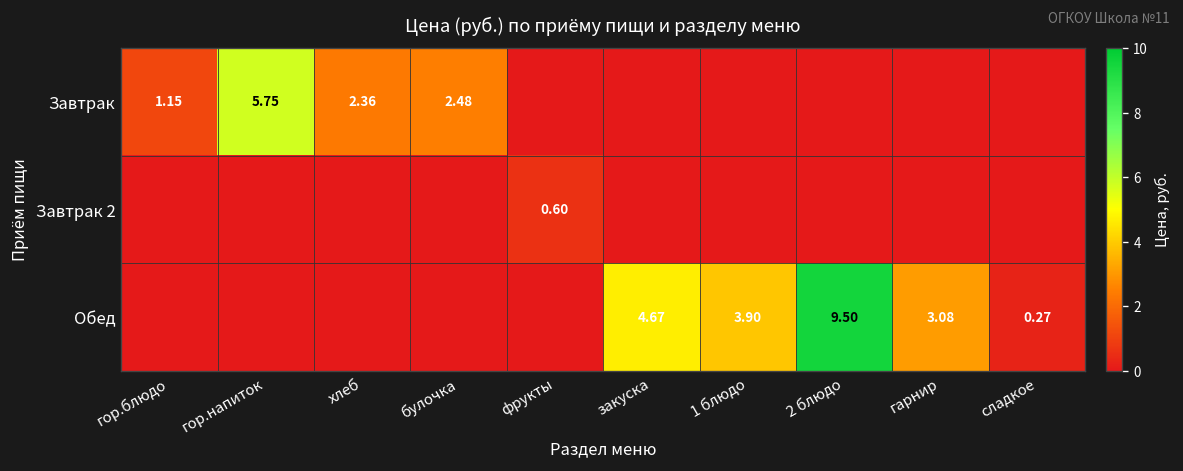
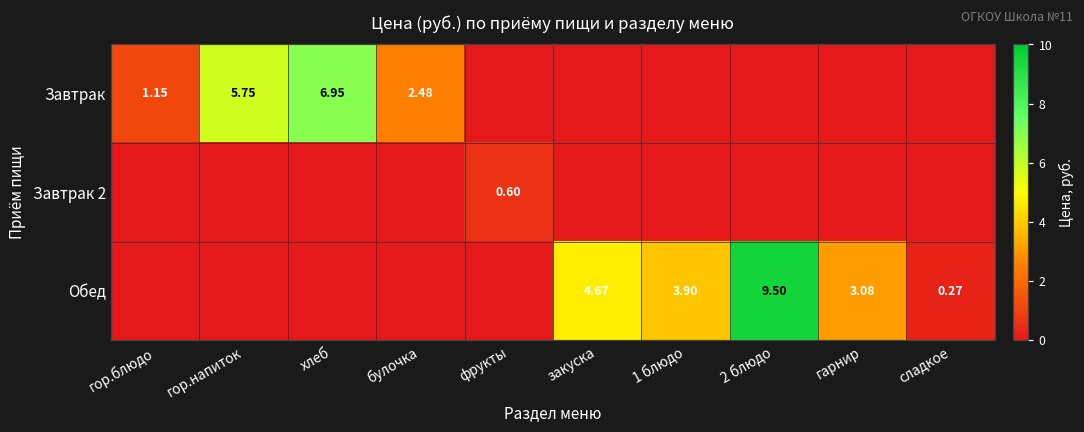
  {
    "Завтрак": {
      "гор.блюдо": 1.15,
      "гор.напиток": 5.75,
-     "хлеб": 2.36,
+     "хлеб": 6.95,
      "булочка": 2.48
    },
    "Завтрак 2": {
      "фрукты": 0.60
    },
    "Обед": {
      "закуска": 4.67,
      "1 блюдо": 3.90,
      "2 блюдо": 9.50,
      "гарнир": 3.08,
      "сладкое": 0.27
    }
  }
